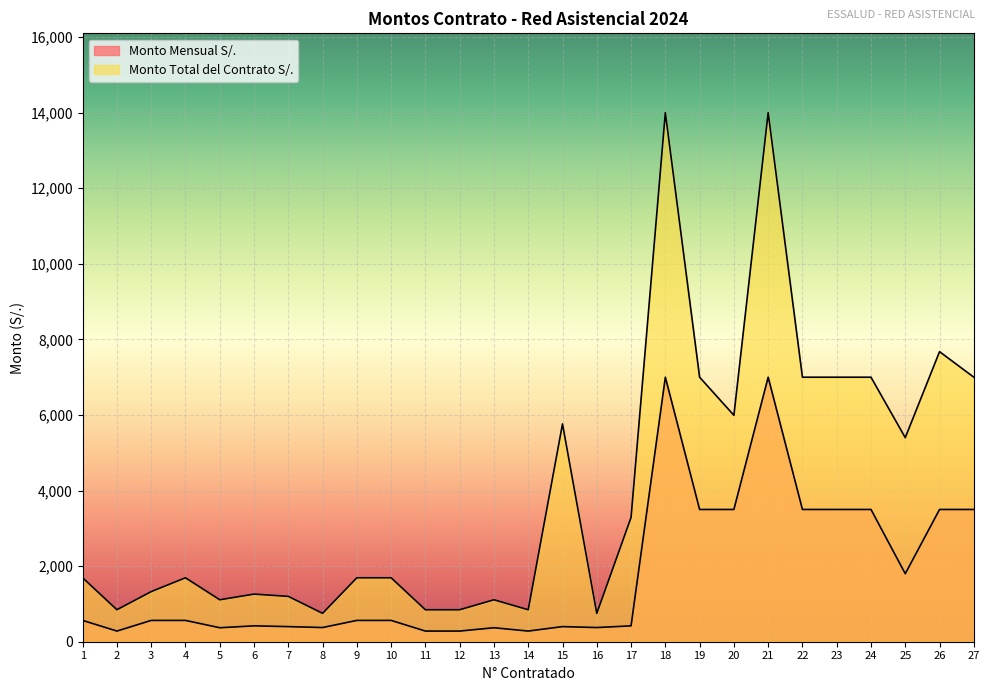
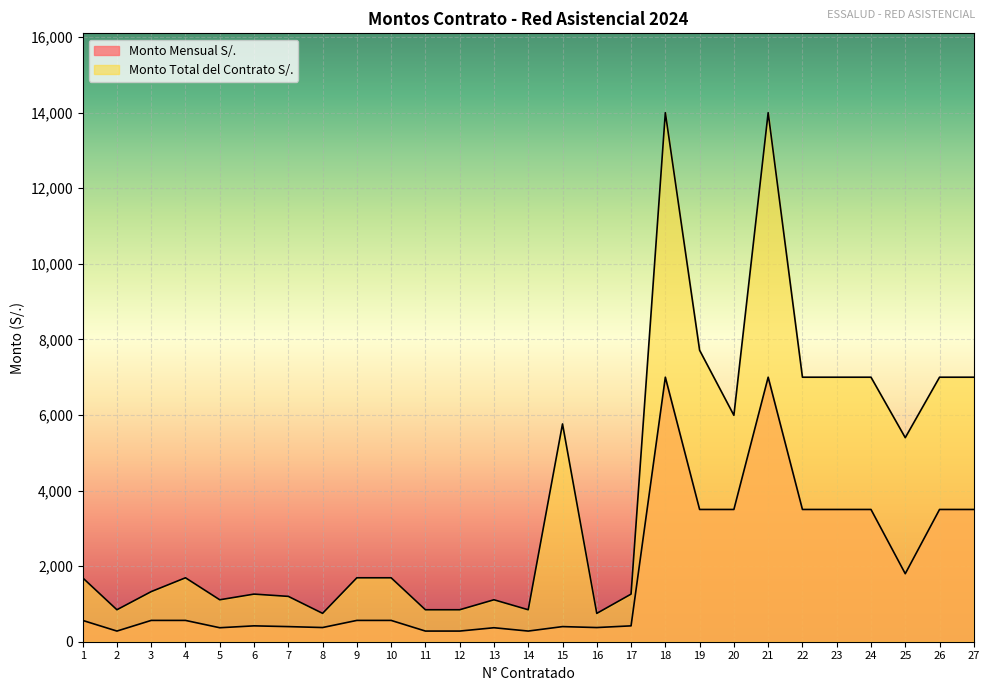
  {
    "Monto Mensual S/.": {
      "1": "600",
      "2": "300",
      "3": "600",
      "4": "600",
      "5": "400",
      "6": "400",
      "7": "400",
      "8": "400",
      "9": "600",
      "10": "600",
      "11": "300",
      "12": "300",
      "13": "400",
      "14": "300",
      "15": "400",
      "16": "400",
      "17": "400",
      "18": "7,000",
      "19": "3,500",
      "20": "3,500",
      "21": "7,000",
      "22": "3,500",
      "23": "3,500",
      "24": "3,500",
      "25": "1,800",
      "26": "3,500",
      "27": "3,500"
    },
    "Monto Total del Contrato S/.": {
      "1": "1,700",
      "2": "800",
      "3": "1,300",
      "4": "1,700",
      "5": "1,100",
      "6": "1,300",
      "7": "1,200",
      "8": "800",
      "9": "1,700",
      "10": "1,700",
      "11": "800",
      "12": "800",
      "13": "1,100",
      "14": "800",
      "15": "5,800",
      "16": "800",
-     "17": "3,300",
+     "17": "1,300",
      "18": "14,000",
-     "19": "7,000",
+     "19": "7,700",
      "20": "6,000",
      "21": "14,000",
      "22": "7,000",
      "23": "7,000",
      "24": "7,000",
      "25": "5,400",
-     "26": "7,700",
+     "26": "7,000",
      "27": "7,000"
    }
  }
